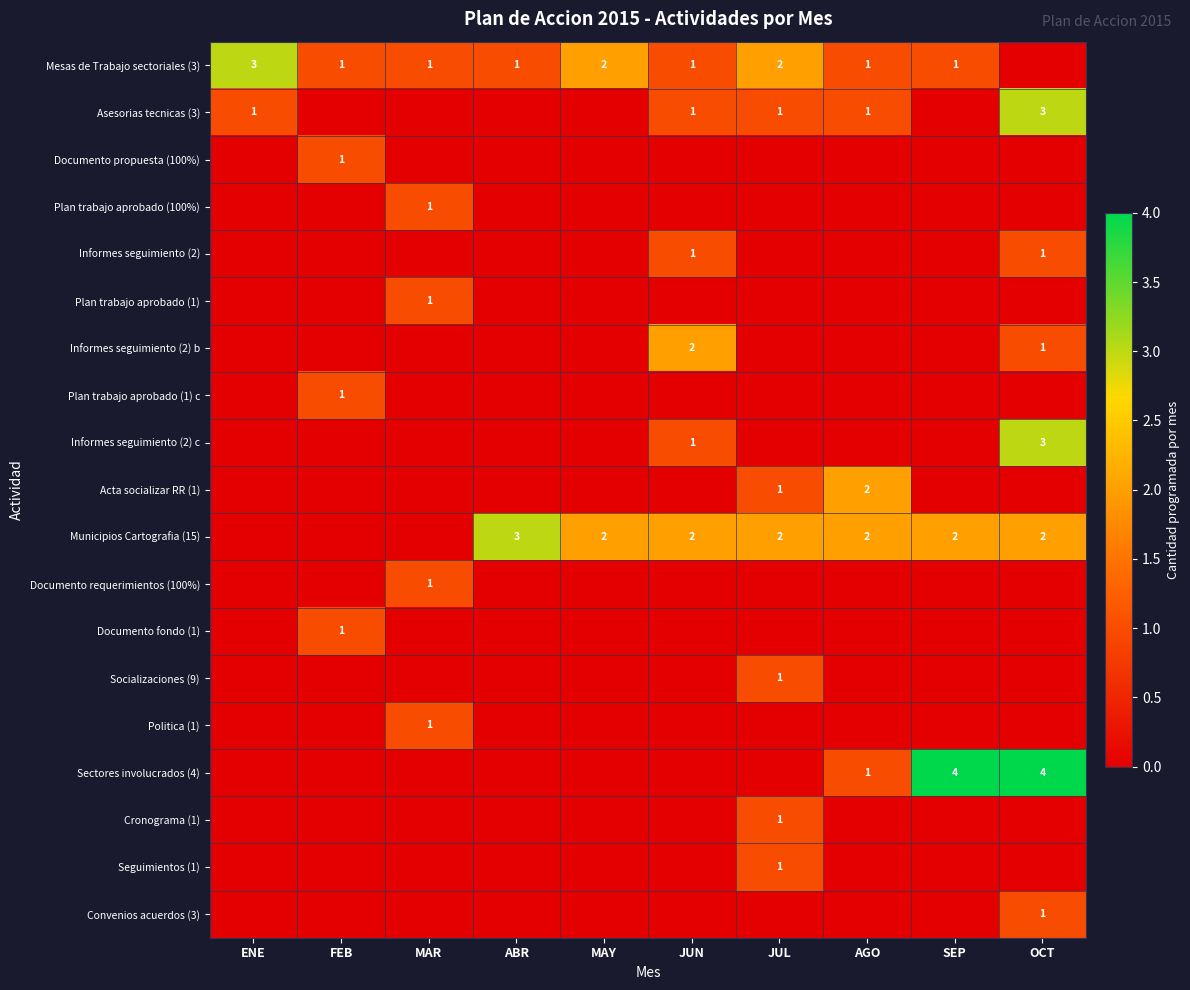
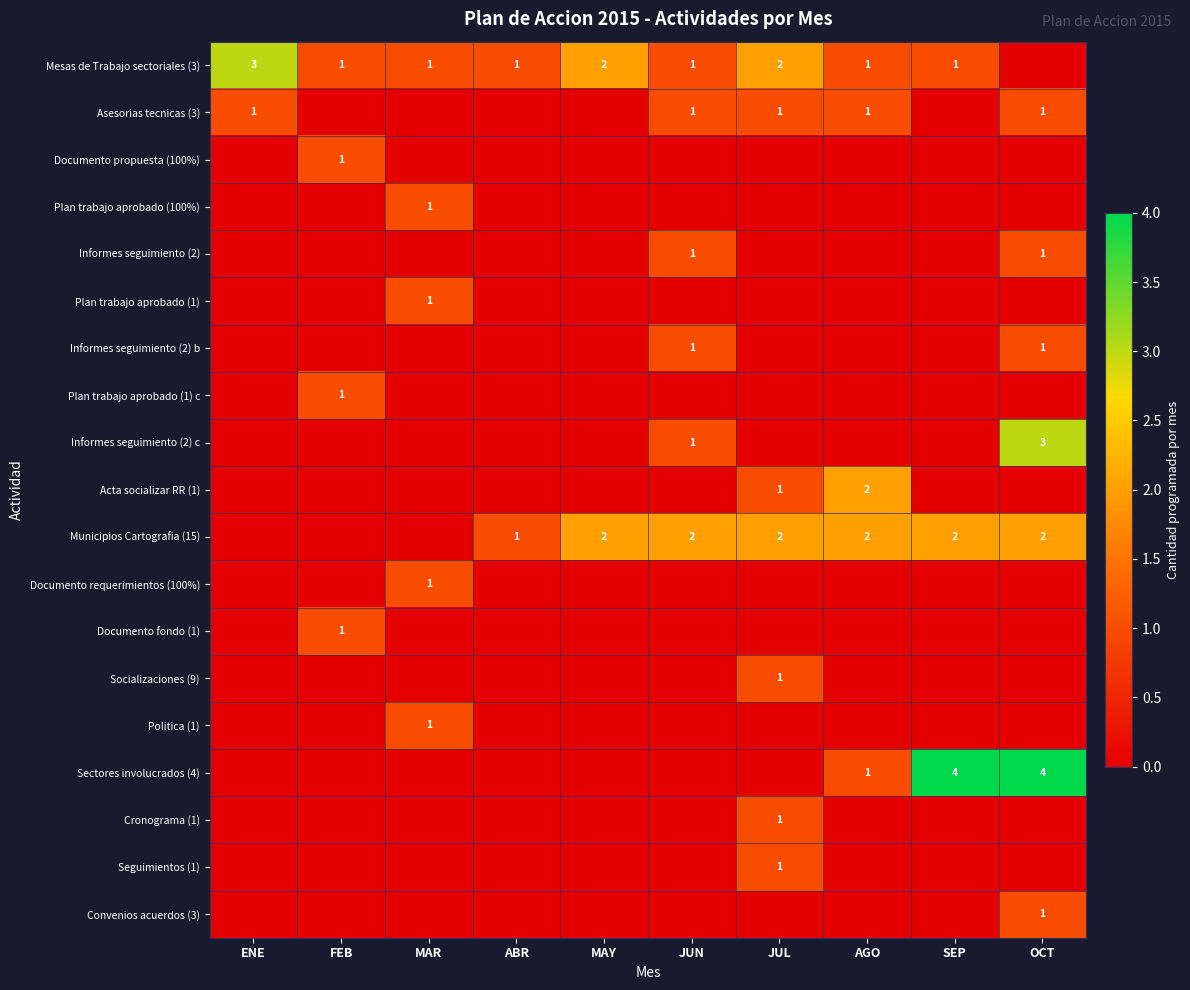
  {
    "Mesas de Trabajo sectoriales (3)": {
      "ENE": 3,
      "FEB": 1,
      "MAR": 1,
      "ABR": 1,
      "MAY": 2,
      "JUN": 1,
      "JUL": 2,
      "AGO": 1,
      "SEP": 1
    },
    "Asesorias tecnicas (3)": {
      "ENE": 1,
      "JUN": 1,
      "JUL": 1,
      "AGO": 1,
-     "OCT": 3
+     "OCT": 1
    },
    "Documento propuesta (100%)": {
      "FEB": 1
    },
    "Plan trabajo aprobado (100%)": {
      "MAR": 1
    },
    "Informes seguimiento (2)": {
      "JUN": 1,
      "OCT": 1
    },
    "Plan trabajo aprobado (1)": {
      "MAR": 1
    },
    "Informes seguimiento (2) b": {
-     "JUN": 2,
+     "JUN": 1,
      "OCT": 1
    },
    "Plan trabajo aprobado (1) c": {
      "FEB": 1
    },
    "Informes seguimiento (2) c": {
      "JUN": 1,
      "OCT": 3
    },
    "Acta socializar RR (1)": {
      "JUL": 1,
      "AGO": 2
    },
    "Municipios Cartografia (15)": {
-     "ABR": 3,
+     "ABR": 1,
      "MAY": 2,
      "JUN": 2,
      "JUL": 2,
      "AGO": 2,
      "SEP": 2,
      "OCT": 2
    },
    "Documento requerimientos (100%)": {
      "MAR": 1
    },
    "Documento fondo (1)": {
      "FEB": 1
    },
    "Socializaciones (9)": {
      "JUL": 1
    },
    "Politica (1)": {
      "MAR": 1
    },
    "Sectores involucrados (4)": {
      "AGO": 1,
      "SEP": 4,
      "OCT": 4
    },
    "Cronograma (1)": {
      "JUL": 1
    },
    "Seguimientos (1)": {
      "JUL": 1
    },
    "Convenios acuerdos (3)": {
      "OCT": 1
    }
  }
